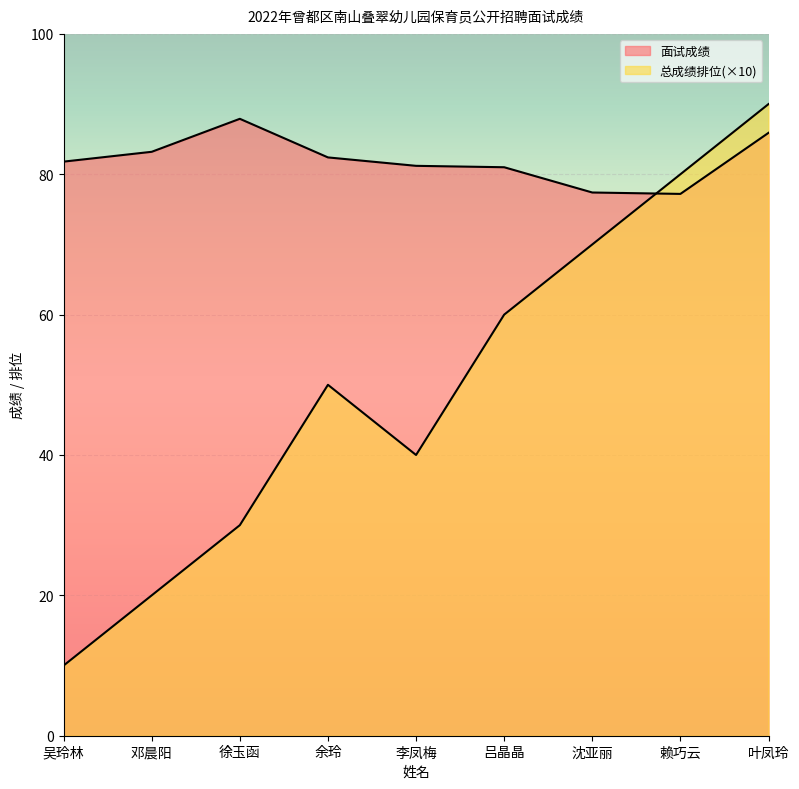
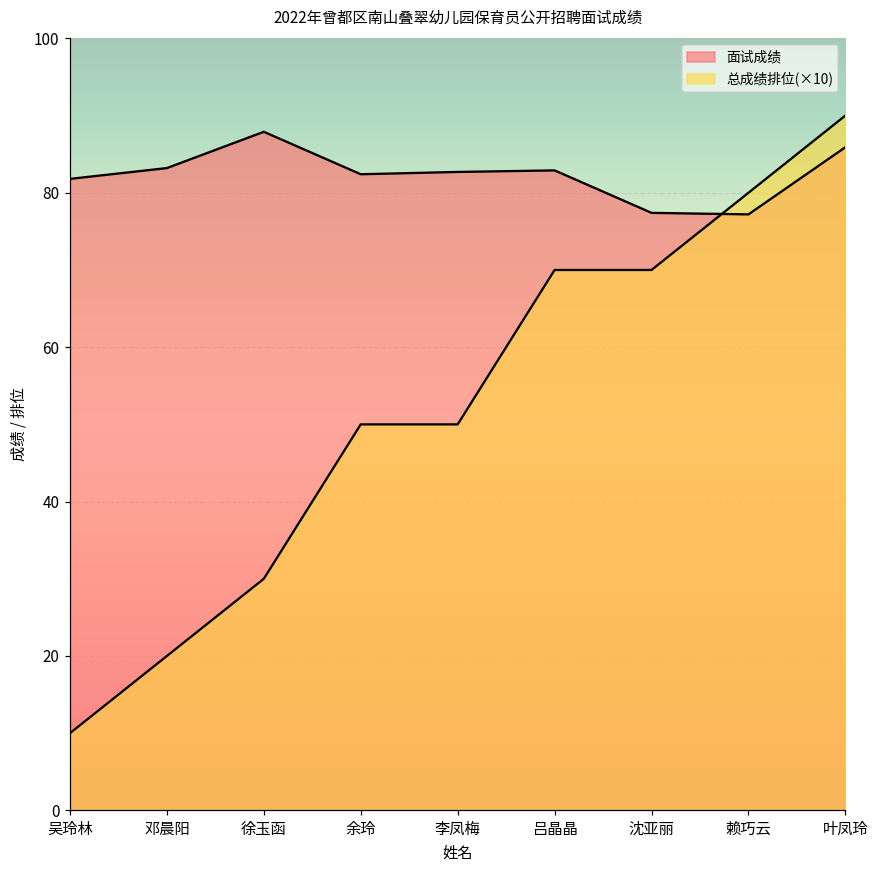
  {
    "面试成绩": {
      "吴玲林": 82,
      "邓晨阳": 83,
      "徐玉函": 88,
      "余玲": 82,
-     "李凤梅": 81,
-     "吕晶晶": 81,
+     "李凤梅": 83,
+     "吕晶晶": 83,
      "沈亚丽": 77,
      "赖巧云": 77,
      "叶凤玲": 86
    },
    "总成绩排位(×10)": {
      "吴玲林": 10,
      "邓晨阳": 20,
      "徐玉函": 30,
      "余玲": 50,
-     "李凤梅": 40,
-     "吕晶晶": 60,
+     "李凤梅": 50,
+     "吕晶晶": 70,
      "沈亚丽": 70,
      "赖巧云": 80,
      "叶凤玲": 90
    }
  }
